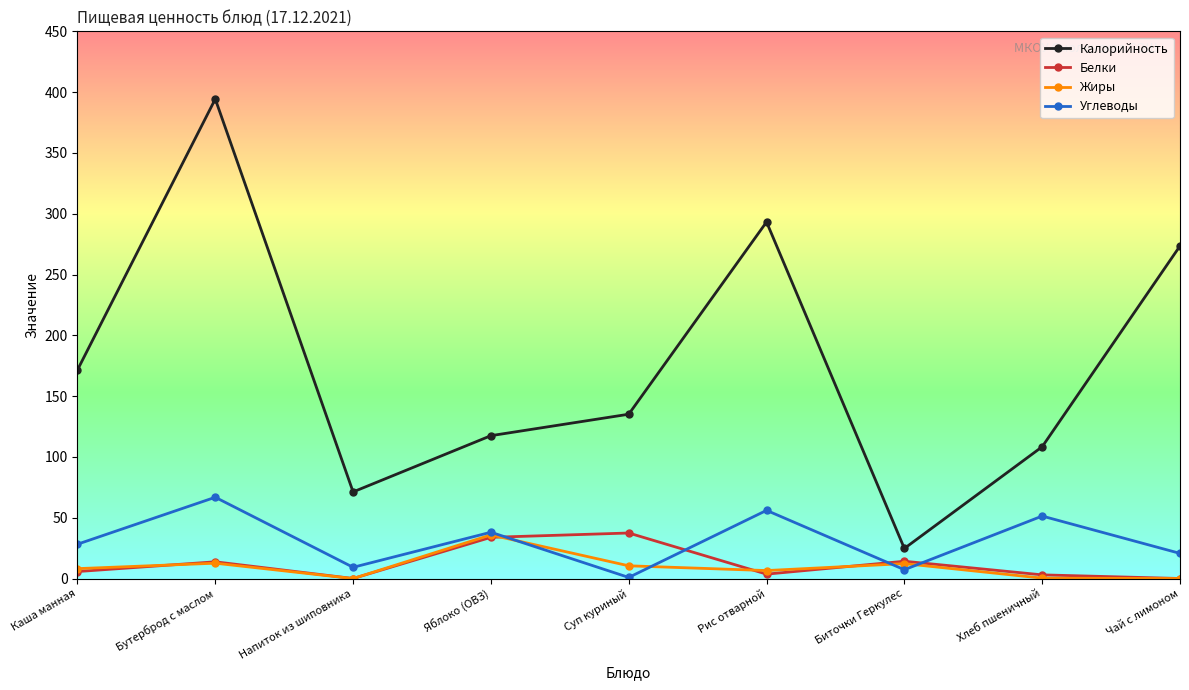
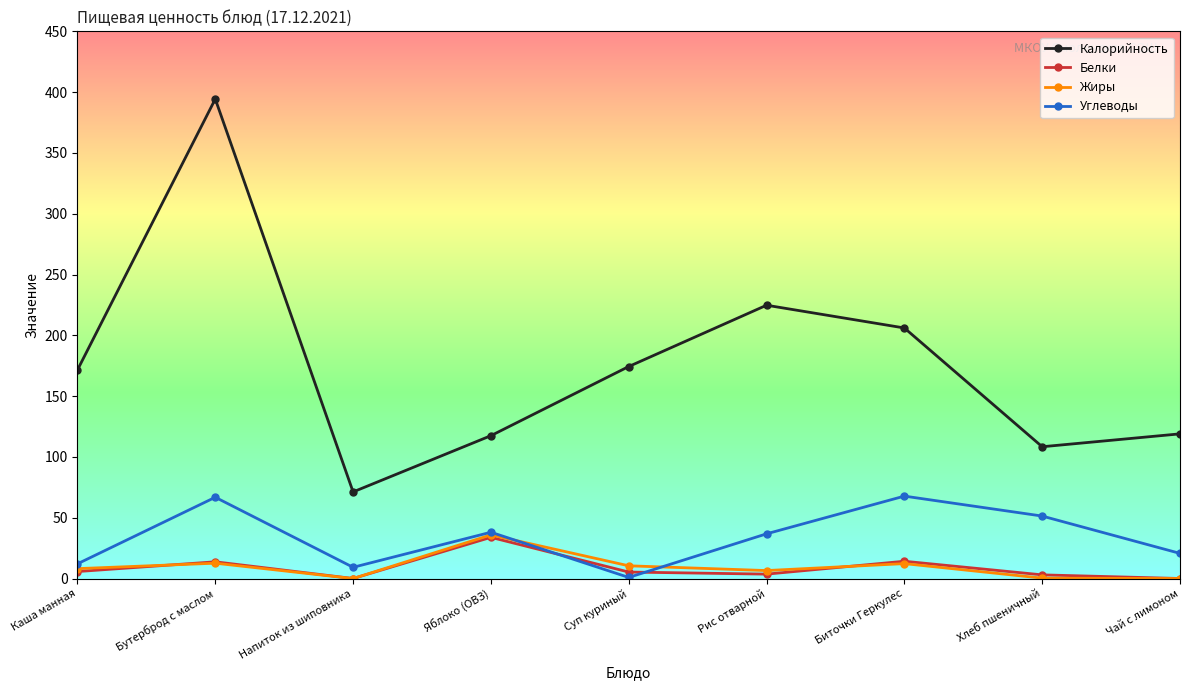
  {
    "Калорийность": {
      "Каша манная": 172,
      "Бутерброд с маслом": 394,
      "Напиток из шиповника": 71,
      "Яблоко (ОВЗ)": 118,
-     "Суп куриный": 135,
-     "Рис отварной": 293,
-     "Биточки Геркулес": 25,
+     "Суп куриный": 174,
+     "Рис отварной": 225,
+     "Биточки Геркулес": 206,
      "Хлеб пшеничный": 108,
-     "Чай с лимоном": 274
+     "Чай с лимоном": 119
    },
    "Белки": {
      "Каша манная": 6,
-     "Суп куриный": 37,
+     "Суп куриный": 5,
      "Рис отварной": 4,
      "Хлеб пшеничный": 3
    },
    "Жиры": {
      "Каша манная": 8,
      "Суп куриный": 10,
      "Рис отварной": 7,
      "Хлеб пшеничный": 0
    },
    "Углеводы": {
-     "Каша манная": 28,
+     "Каша манная": 12,
      "Бутерброд с маслом": 67,
      "Напиток из шиповника": 9,
      "Яблоко (ОВЗ)": 38,
      "Суп куриный": 1,
-     "Рис отварной": 56,
-     "Биточки Геркулес": 7,
+     "Рис отварной": 37,
+     "Биточки Геркулес": 68,
      "Хлеб пшеничный": 51,
      "Чай с лимоном": 21
    }
  }
